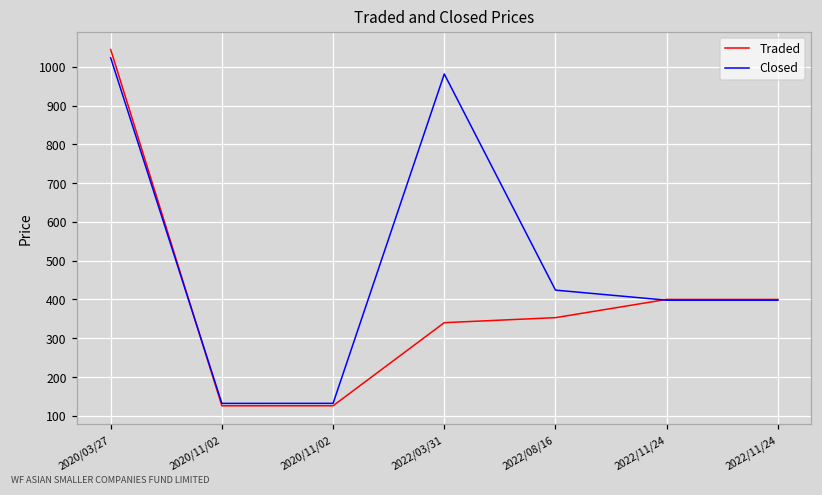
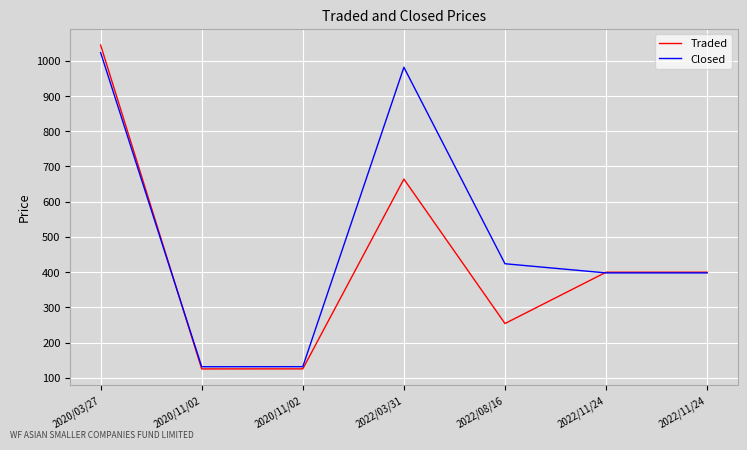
  {
    "Traded": {
      "2020/03/27": 1040,
-     "2022/03/31": 340,
-     "2022/08/16": 350
+     "2022/03/31": 660,
+     "2022/08/16": 250
    },
    "Closed": {
      "2020/03/27": 1020,
      "2022/03/31": 980,
      "2022/08/16": 420
    }
  }
